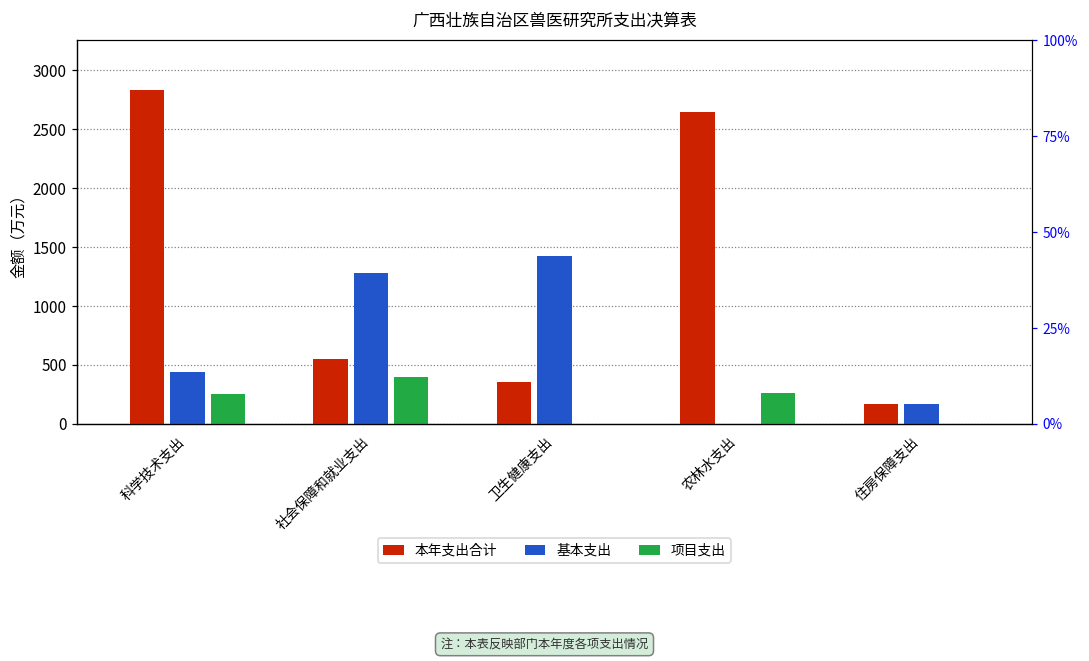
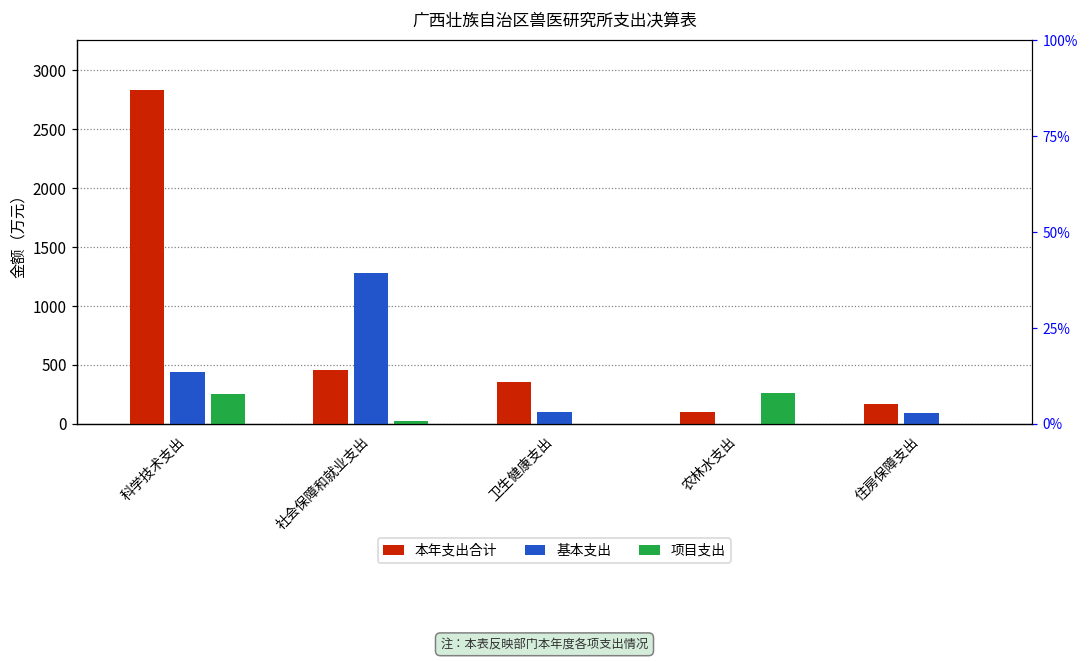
  {
    "本年支出合计": {
      "科学技术支出": 2830,
-     "社会保障和就业支出": 550,
+     "社会保障和就业支出": 450,
      "卫生健康支出": 360,
-     "农林水支出": 2640,
+     "农林水支出": 100,
      "住房保障支出": 170
    },
    "基本支出": {
      "科学技术支出": 440,
      "社会保障和就业支出": 1280,
-     "卫生健康支出": 1420,
+     "卫生健康支出": 100,
      "农林水支出": 0,
-     "住房保障支出": 170
+     "住房保障支出": 90
    },
    "项目支出": {
      "科学技术支出": 250,
-     "社会保障和就业支出": 390,
+     "社会保障和就业支出": 20,
      "卫生健康支出": 0,
      "农林水支出": 260,
      "住房保障支出": 0
    }
  }
